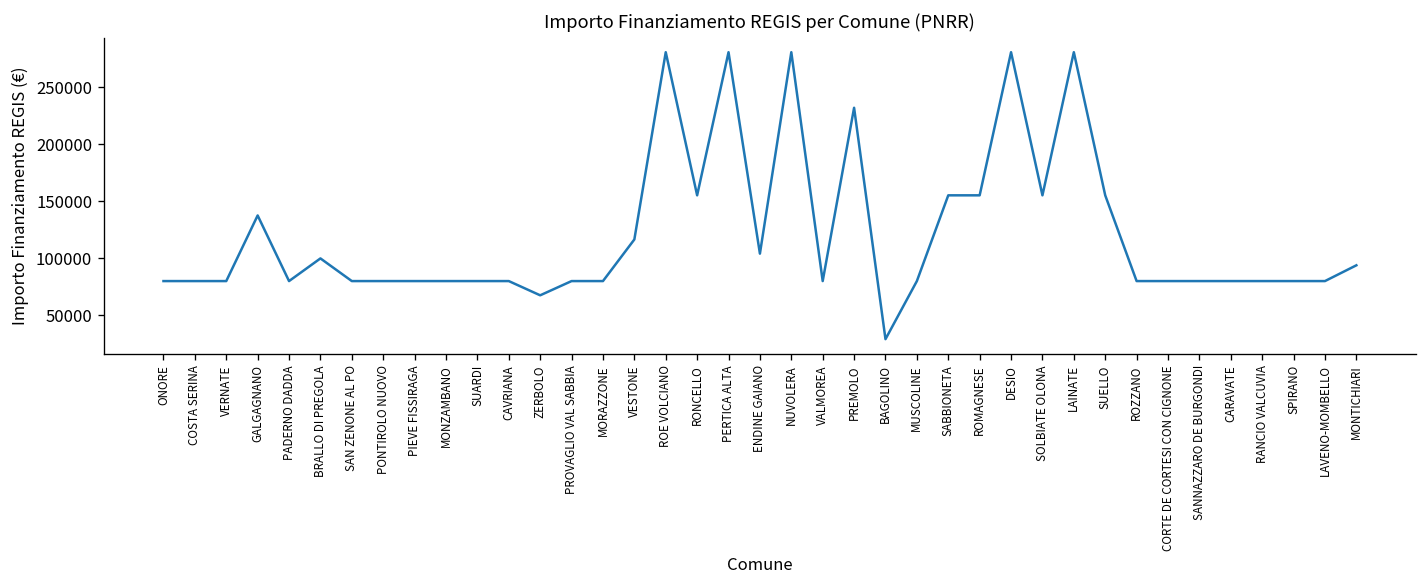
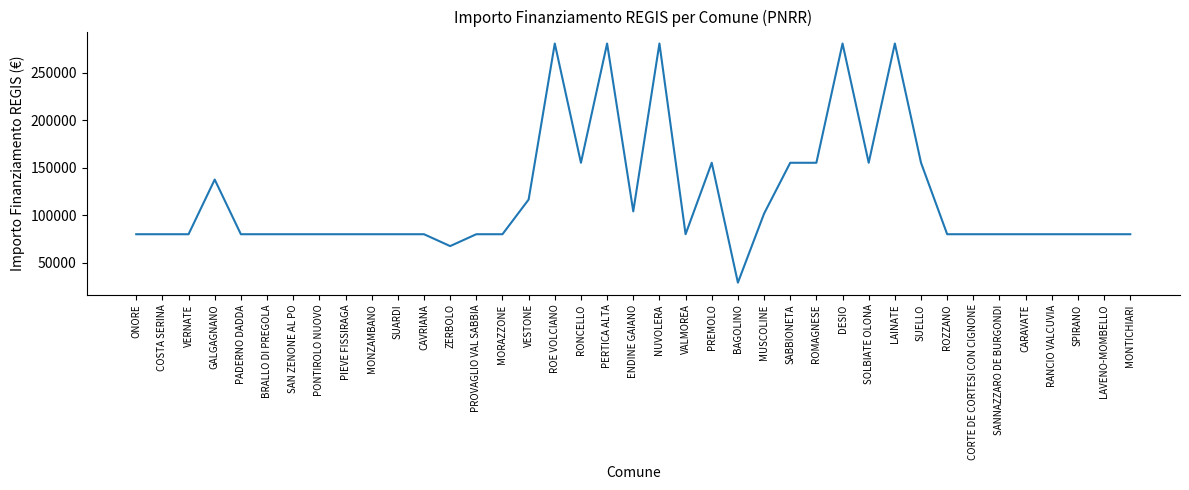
  {
    "ONORE": 80000,
    "COSTA SERINA": 80000,
    "VERNATE": 80000,
    "GALGAGNANO": 140000,
    "PADERNO DADDA": 80000,
-   "BRALLO DI PREGOLA": 100000,
+   "BRALLO DI PREGOLA": 80000,
    "SAN ZENONE AL PO": 80000,
    "PONTIROLO NUOVO": 80000,
    "PIEVE FISSIRAGA": 80000,
    "MONZAMBANO": 80000,
    "SUARDI": 80000,
    "CAVRIANA": 80000,
    "ZERBOLO": 70000,
    "PROVAGLIO VAL SABBIA": 80000,
    "MORAZZONE": 80000,
    "VESTONE": 120000,
    "ROE VOLCIANO": 280000,
    "RONCELLO": 160000,
    "PERTICA ALTA": 280000,
    "ENDINE GAIANO": 100000,
    "NUVOLERA": 280000,
    "VALMOREA": 80000,
-   "PREMOLO": 230000,
+   "PREMOLO": 160000,
    "BAGOLINO": 30000,
-   "MUSCOLINE": 80000,
+   "MUSCOLINE": 100000,
    "SABBIONETA": 160000,
    "ROMAGNESE": 160000,
    "DESIO": 280000,
    "SOLBIATE OLONA": 160000,
    "LAINATE": 280000,
    "SUELLO": 160000,
    "ROZZANO": 80000,
    "CORTE DE CORTESI CON CIGNONE": 80000,
    "SANNAZZARO DE BURGONDI": 80000,
    "CARAVATE": 80000,
    "RANCIO VALCUVIA": 80000,
    "SPIRANO": 80000,
    "LAVENO-MOMBELLO": 80000,
-   "MONTICHIARI": 90000
+   "MONTICHIARI": 80000
  }
